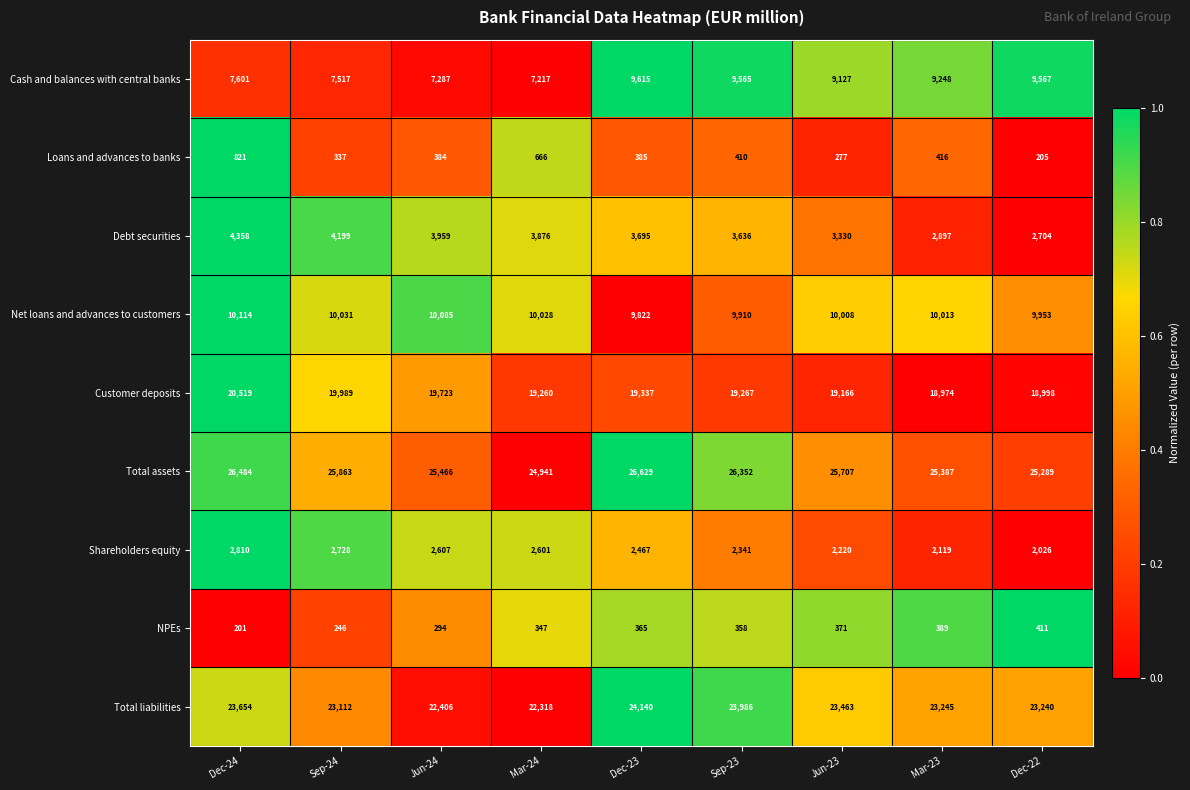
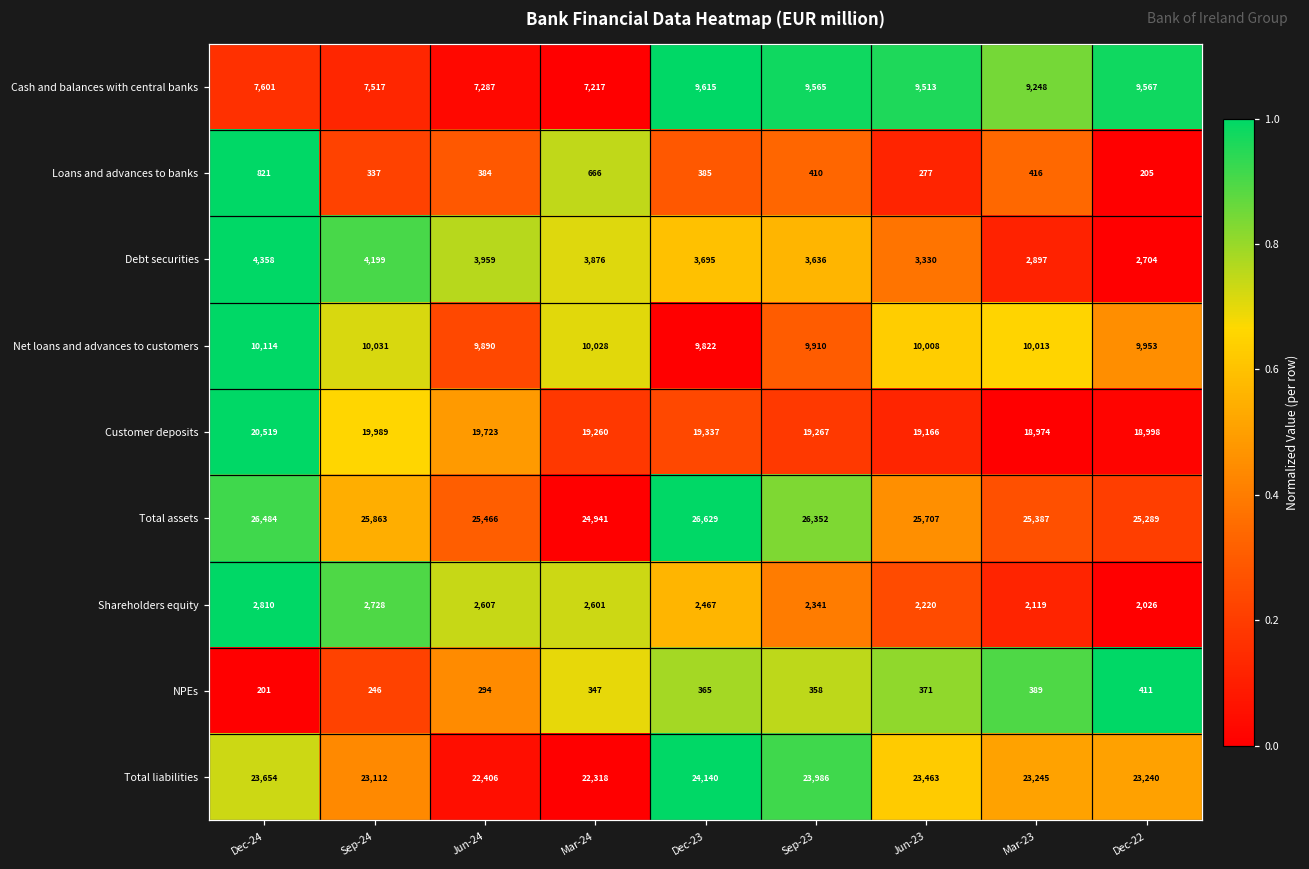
  {
    "Cash and balances with central banks": {
      "Dec-24": "7,601",
      "Sep-24": "7,517",
      "Jun-24": "7,287",
      "Mar-24": "7,217",
      "Dec-23": "9,615",
      "Sep-23": "9,565",
-     "Jun-23": "9,127",
+     "Jun-23": "9,513",
      "Mar-23": "9,248",
      "Dec-22": "9,567"
    },
    "Loans and advances to banks": {
      "Dec-24": "821",
      "Sep-24": "337",
      "Jun-24": "384",
      "Mar-24": "666",
      "Dec-23": "385",
      "Sep-23": "410",
      "Jun-23": "277",
      "Mar-23": "416",
      "Dec-22": "205"
    },
    "Debt securities": {
      "Dec-24": "4,358",
      "Sep-24": "4,199",
      "Jun-24": "3,959",
      "Mar-24": "3,876",
      "Dec-23": "3,695",
      "Sep-23": "3,636",
      "Jun-23": "3,330",
      "Mar-23": "2,897",
      "Dec-22": "2,704"
    },
    "Net loans and advances to customers": {
      "Dec-24": "10,114",
      "Sep-24": "10,031",
-     "Jun-24": "10,085",
+     "Jun-24": "9,890",
      "Mar-24": "10,028",
      "Dec-23": "9,822",
      "Sep-23": "9,910",
      "Jun-23": "10,008",
      "Mar-23": "10,013",
      "Dec-22": "9,953"
    },
    "Customer deposits": {
      "Dec-24": "20,519",
      "Sep-24": "19,989",
      "Jun-24": "19,723",
      "Mar-24": "19,260",
      "Dec-23": "19,337",
      "Sep-23": "19,267",
      "Jun-23": "19,166",
      "Mar-23": "18,974",
      "Dec-22": "18,998"
    },
    "Total assets": {
      "Dec-24": "26,484",
      "Sep-24": "25,863",
      "Jun-24": "25,466",
      "Mar-24": "24,941",
      "Dec-23": "26,629",
      "Sep-23": "26,352",
      "Jun-23": "25,707",
      "Mar-23": "25,387",
      "Dec-22": "25,289"
    },
    "Shareholders equity": {
      "Dec-24": "2,810",
      "Sep-24": "2,728",
      "Jun-24": "2,607",
      "Mar-24": "2,601",
      "Dec-23": "2,467",
      "Sep-23": "2,341",
      "Jun-23": "2,220",
      "Mar-23": "2,119",
      "Dec-22": "2,026"
    },
    "NPEs": {
      "Dec-24": "201",
      "Sep-24": "246",
      "Jun-24": "294",
      "Mar-24": "347",
      "Dec-23": "365",
      "Sep-23": "358",
      "Jun-23": "371",
      "Mar-23": "389",
      "Dec-22": "411"
    },
    "Total liabilities": {
      "Dec-24": "23,654",
      "Sep-24": "23,112",
      "Jun-24": "22,406",
      "Mar-24": "22,318",
      "Dec-23": "24,140",
      "Sep-23": "23,986",
      "Jun-23": "23,463",
      "Mar-23": "23,245",
      "Dec-22": "23,240"
    }
  }
